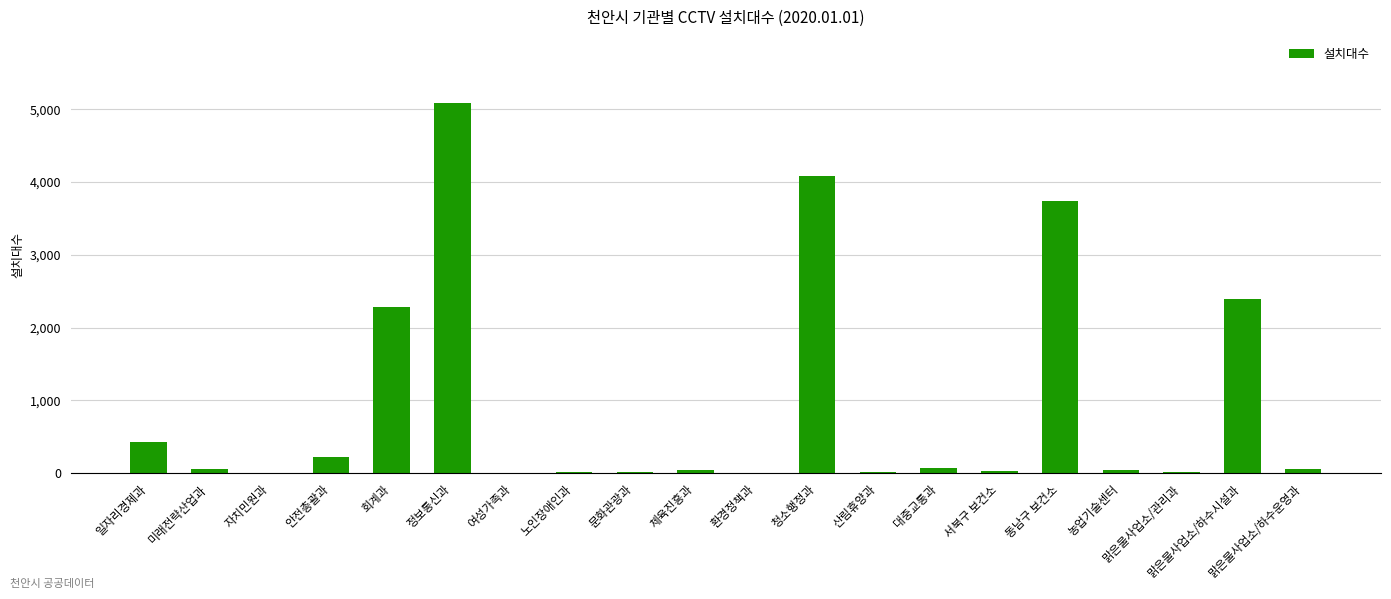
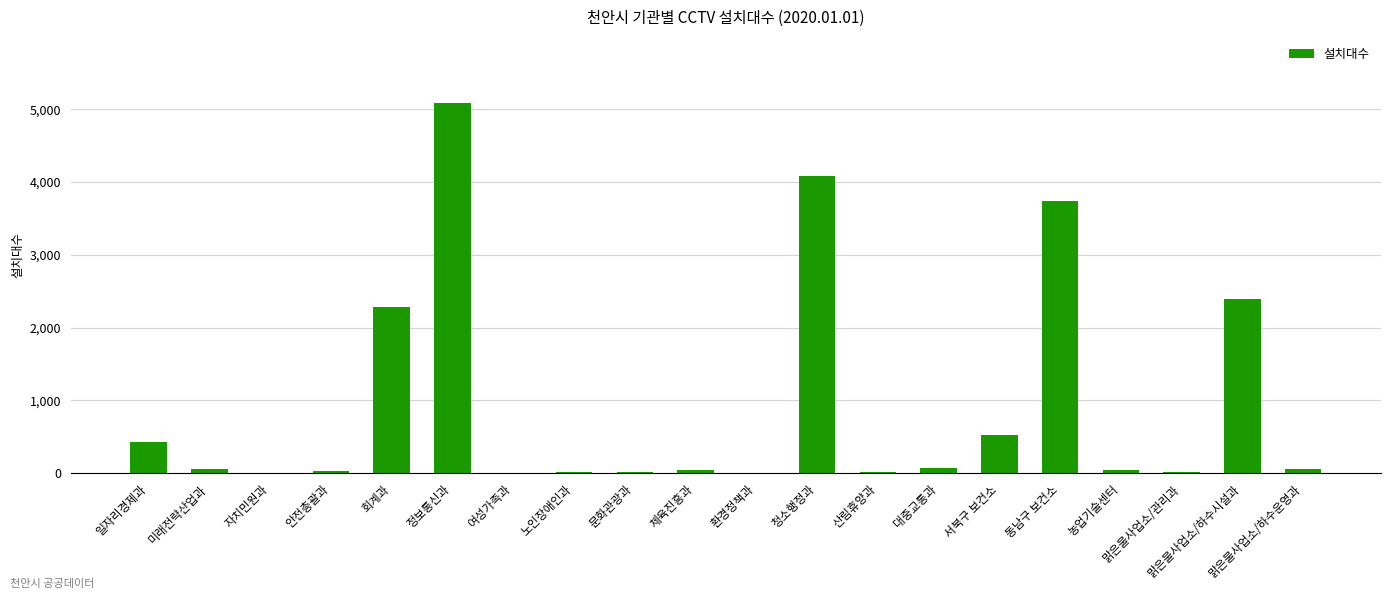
  {
    "일자리경제과": "400",
    "미래전략산업과": "100",
-   "안전총괄과": "200",
+   "안전총괄과": "0",
    "회계과": "2,300",
    "정보통신과": "5,100",
    "체육진흥과": "0",
    "청소행정과": "4,100",
    "대중교통과": "100",
-   "서북구 보건소": "0",
+   "서북구 보건소": "500",
    "동남구 보건소": "3,700",
    "농업기술센터": "0",
    "맑은물사업소/하수시설과": "2,400",
    "맑은물사업소/하수운영과": "100"
  }
